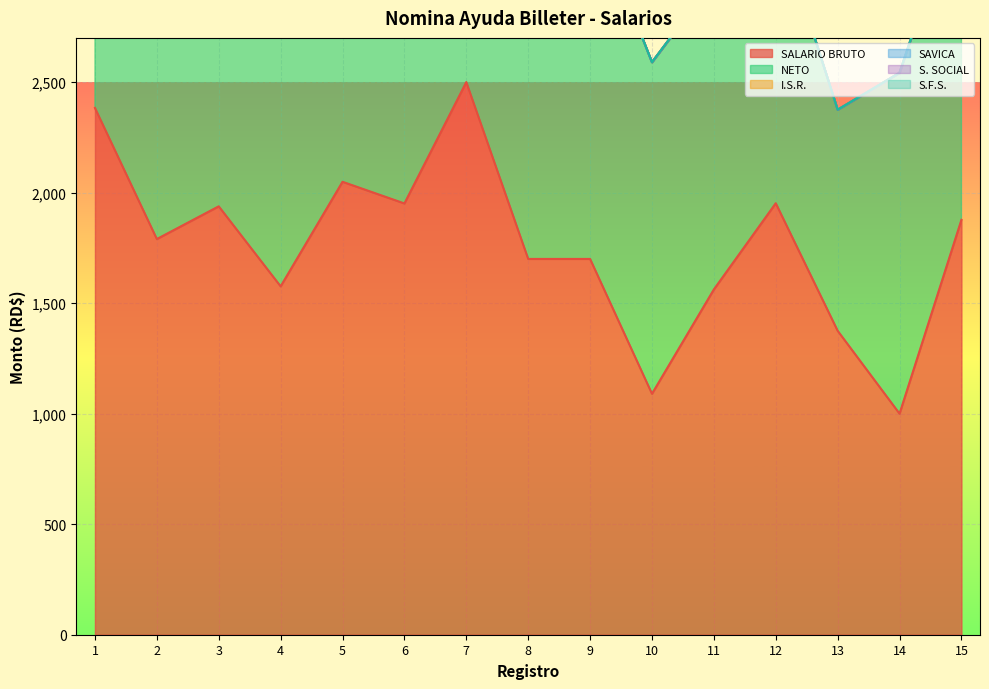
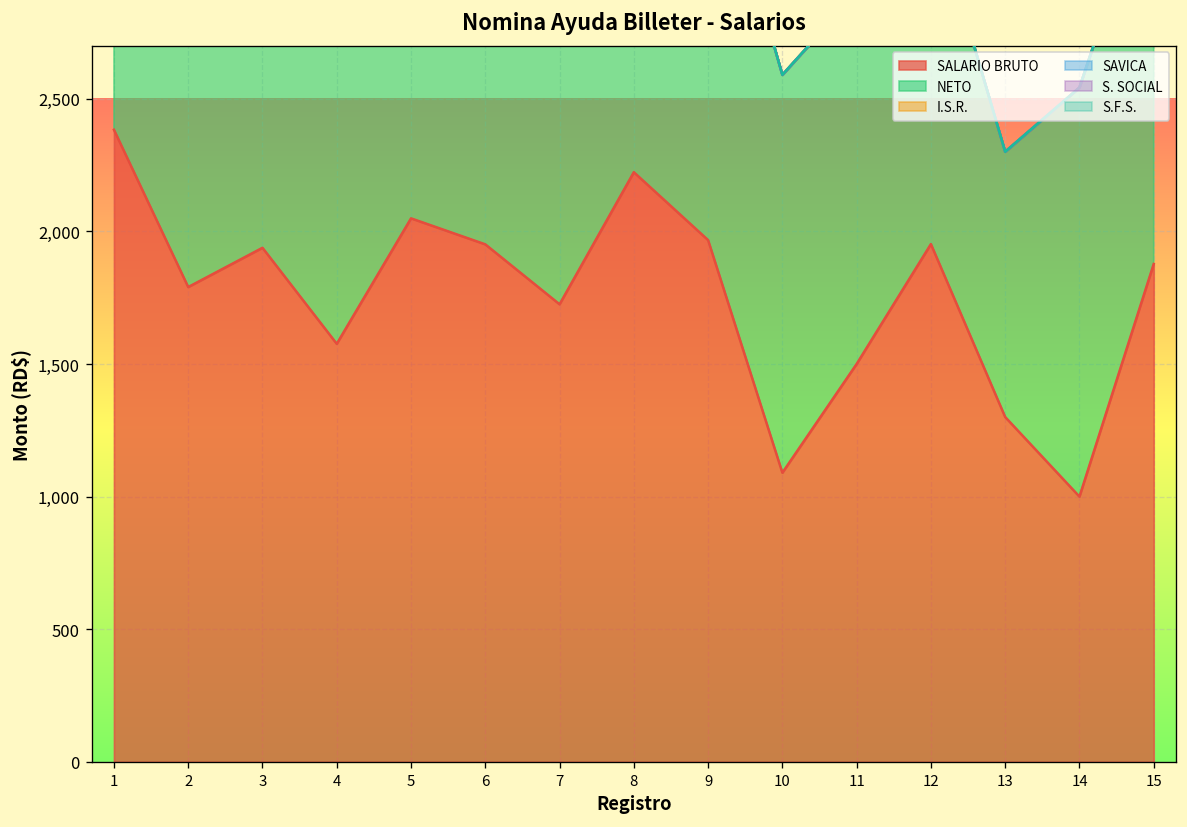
  {
    "SALARIO BRUTO": {
      "1": "2,380",
      "2": "1,790",
      "3": "1,940",
      "4": "1,580",
      "5": "2,050",
      "6": "1,950",
-     "7": "2,500",
-     "8": "1,700",
-     "9": "1,700",
+     "7": "1,730",
+     "8": "2,220",
+     "9": "1,970",
      "10": "1,090",
-     "11": "1,560",
+     "11": "1,500",
      "12": "1,950",
-     "13": "1,380",
+     "13": "1,300",
      "14": "1,000",
      "15": "1,880"
    }
  }
